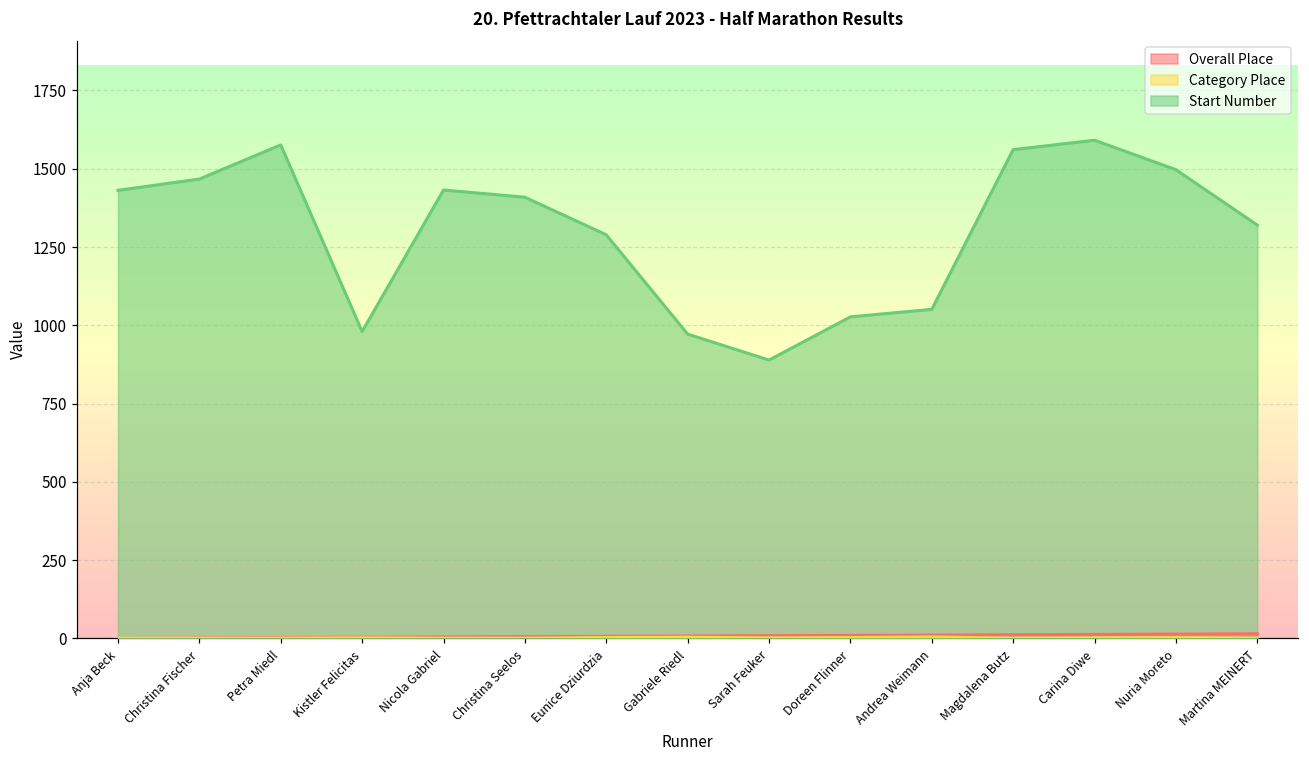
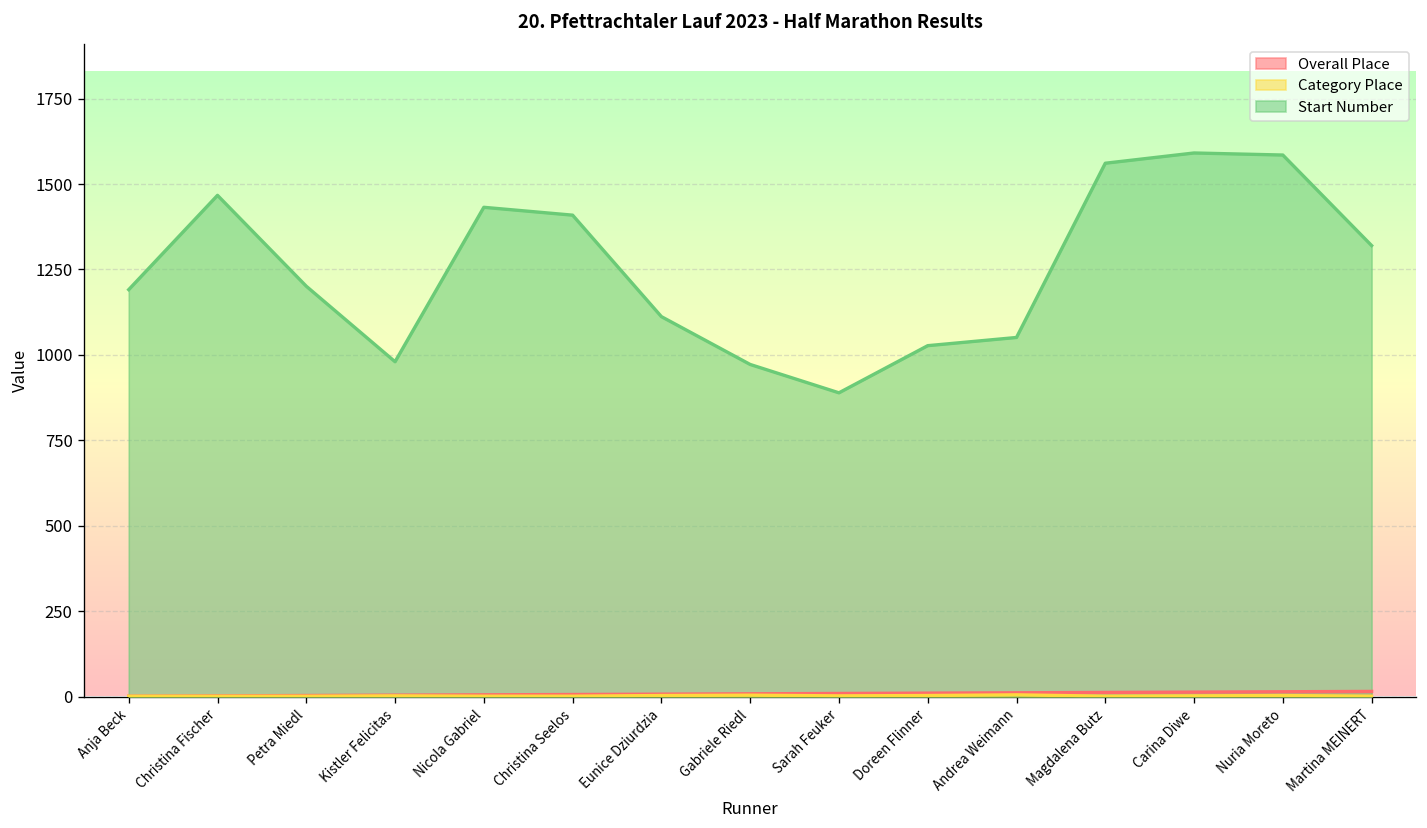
  {
    "Overall Place": {
      "Magdalena Butz": 10,
      "Carina Diwe": 10,
      "Nuria Moreto": 10,
      "Martina MEINERT": 20
    },
    "Category Place": {
      "Magdalena Butz": 0,
      "Carina Diwe": 0,
      "Nuria Moreto": 0,
      "Martina MEINERT": 0
    },
    "Start Number": {
-     "Anja Beck": 1430,
+     "Anja Beck": 1190,
      "Christina Fischer": 1470,
-     "Petra Miedl": 1580,
+     "Petra Miedl": 1200,
      "Kistler Felicitas": 980,
      "Nicola Gabriel": 1430,
      "Christina Seelos": 1410,
-     "Eunice Dziurdzia": 1290,
+     "Eunice Dziurdzia": 1110,
      "Gabriele Riedl": 970,
      "Sarah Feuker": 890,
      "Doreen Flinner": 1030,
      "Andrea Weimann": 1050,
      "Magdalena Butz": 1560,
      "Carina Diwe": 1590,
-     "Nuria Moreto": 1500,
+     "Nuria Moreto": 1590,
      "Martina MEINERT": 1320
    }
  }
